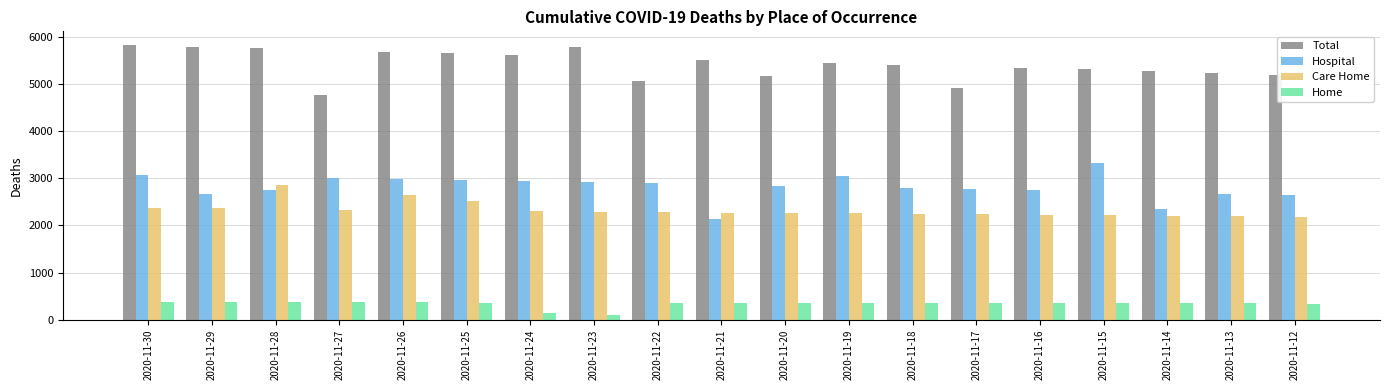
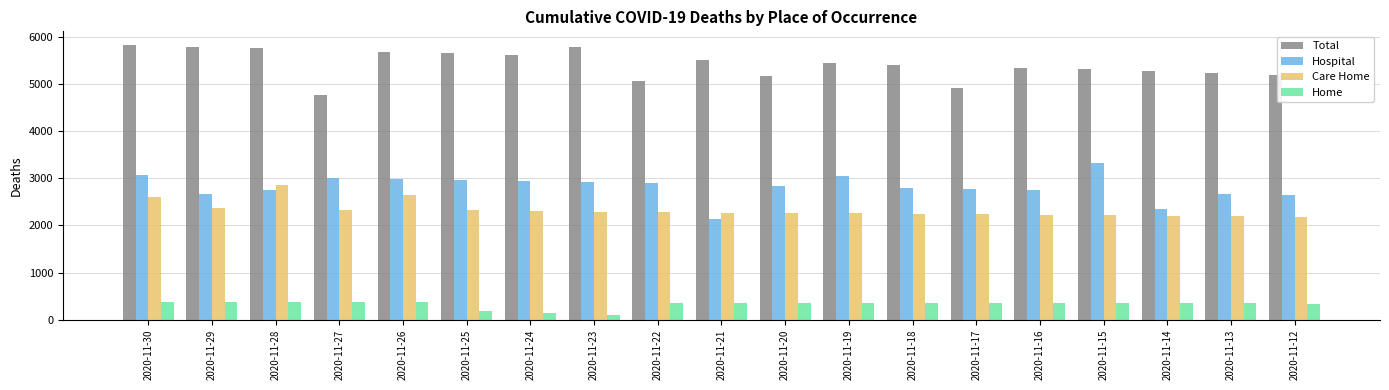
  {
    "Total": {
      "2020-11-30": 5800,
      "2020-11-29": 5800,
      "2020-11-28": 5800,
      "2020-11-27": 4800,
      "2020-11-26": 5700,
      "2020-11-25": 5700,
      "2020-11-24": 5600,
      "2020-11-23": 5800,
      "2020-11-22": 5100,
      "2020-11-21": 5500,
      "2020-11-20": 5200,
      "2020-11-19": 5400,
      "2020-11-18": 5400,
      "2020-11-17": 4900,
      "2020-11-16": 5300,
      "2020-11-15": 5300,
      "2020-11-14": 5300,
      "2020-11-13": 5200,
      "2020-11-12": 5200
    },
    "Hospital": {
      "2020-11-30": 3100,
      "2020-11-29": 2700,
      "2020-11-28": 2700,
      "2020-11-27": 3000,
      "2020-11-26": 3000,
      "2020-11-25": 3000,
      "2020-11-24": 2900,
      "2020-11-23": 2900,
      "2020-11-22": 2900,
      "2020-11-21": 2100,
      "2020-11-20": 2800,
      "2020-11-19": 3100,
      "2020-11-18": 2800,
      "2020-11-17": 2800,
      "2020-11-16": 2800,
      "2020-11-15": 3300,
      "2020-11-14": 2400,
      "2020-11-13": 2700,
      "2020-11-12": 2600
    },
    "Care Home": {
-     "2020-11-30": 2400,
+     "2020-11-30": 2600,
      "2020-11-29": 2400,
      "2020-11-28": 2800,
      "2020-11-27": 2300,
      "2020-11-26": 2600,
-     "2020-11-25": 2500,
+     "2020-11-25": 2300,
      "2020-11-24": 2300,
      "2020-11-23": 2300,
      "2020-11-22": 2300,
      "2020-11-21": 2300,
      "2020-11-20": 2300,
      "2020-11-19": 2300,
      "2020-11-18": 2200,
      "2020-11-17": 2200,
      "2020-11-16": 2200,
      "2020-11-15": 2200,
      "2020-11-14": 2200,
      "2020-11-13": 2200,
      "2020-11-12": 2200
    },
    "Home": {
      "2020-11-30": 400,
      "2020-11-29": 400,
      "2020-11-28": 400,
      "2020-11-27": 400,
      "2020-11-26": 400,
-     "2020-11-25": 400,
+     "2020-11-25": 200,
      "2020-11-24": 200,
      "2020-11-23": 100,
      "2020-11-22": 400,
      "2020-11-21": 400,
      "2020-11-20": 400,
      "2020-11-19": 400,
      "2020-11-18": 400,
      "2020-11-17": 400,
      "2020-11-16": 400,
      "2020-11-15": 400,
      "2020-11-14": 400,
      "2020-11-13": 300,
      "2020-11-12": 300
    }
  }
